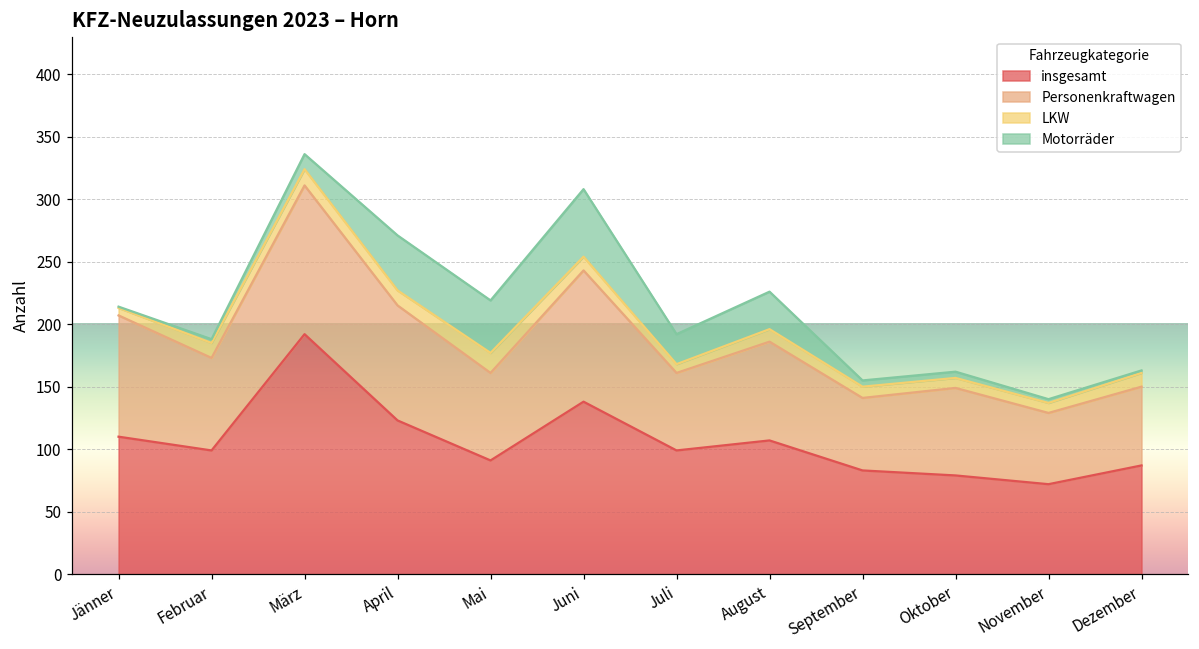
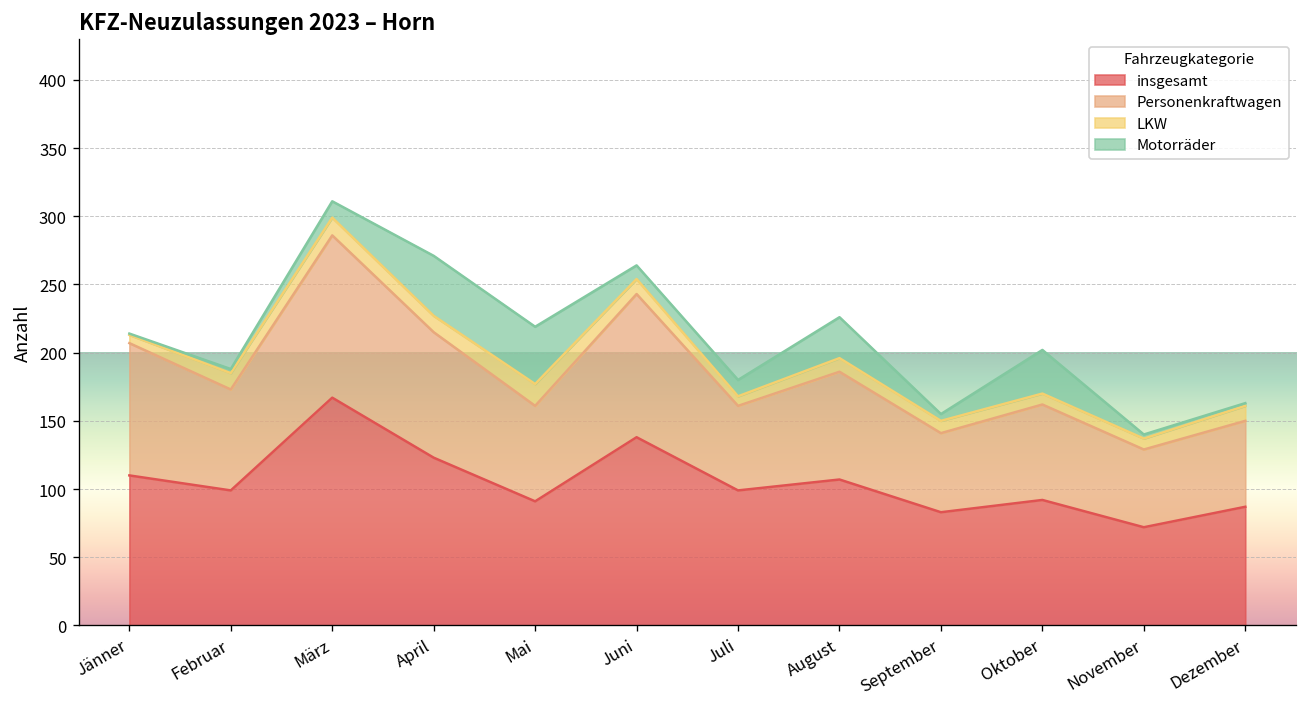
  {
    "insgesamt": {
      "Jänner": 110,
      "Februar": 99,
-     "März": 192,
+     "März": 167,
      "April": 123,
      "Mai": 91,
      "Juni": 138,
      "Juli": 99,
      "August": 107,
      "September": 83,
-     "Oktober": 79,
+     "Oktober": 92,
      "November": 72,
      "Dezember": 87
    },
    "Motorräder": {
      "Februar": 3,
      "März": 12,
      "April": 44,
      "Mai": 42,
-     "Juni": 54,
-     "Juli": 24,
+     "Juni": 10,
+     "Juli": 12,
      "August": 30,
      "September": 5,
-     "Oktober": 5,
+     "Oktober": 32,
      "November": 3
    }
  }
